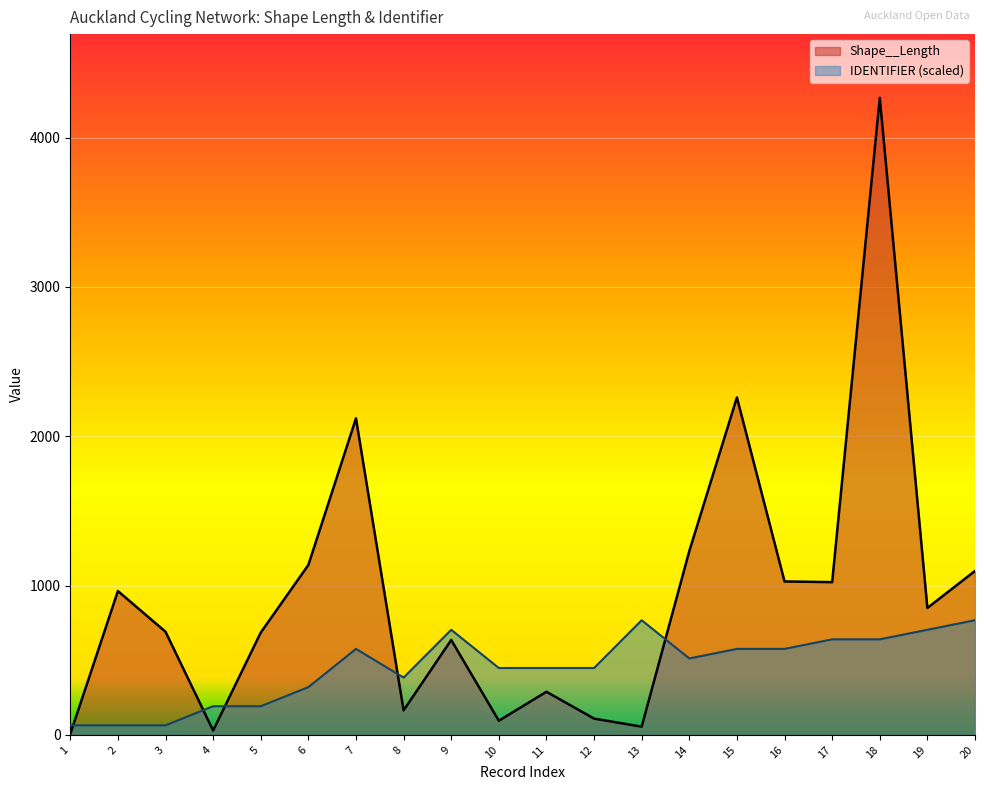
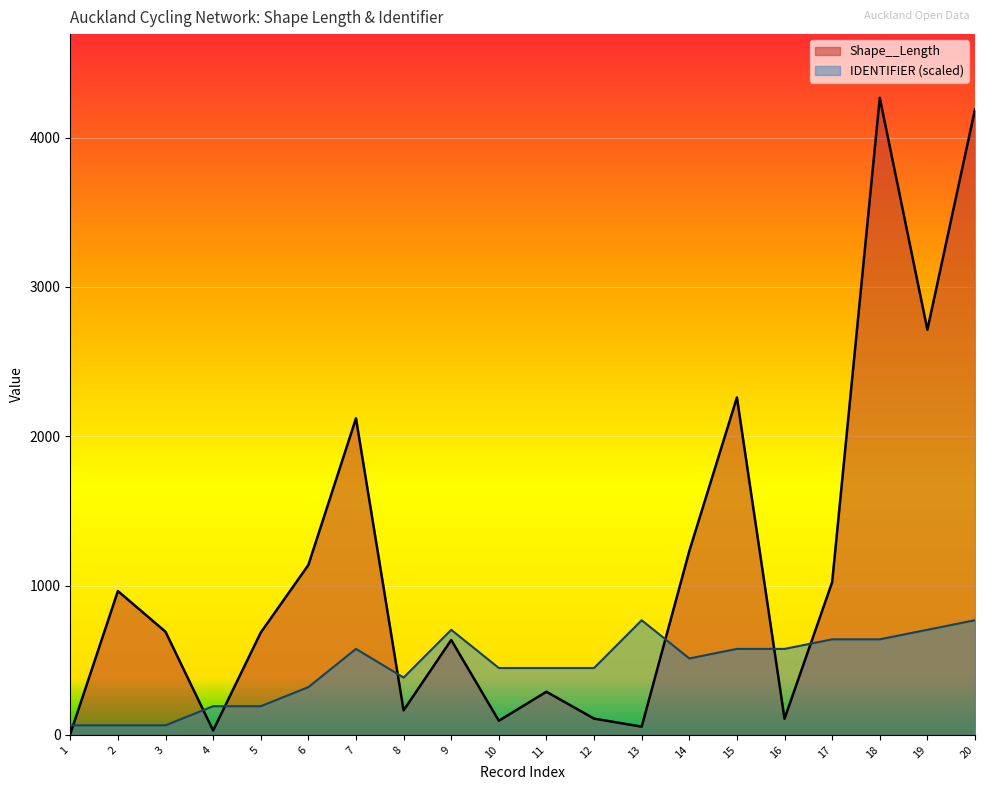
  {
    "Shape__Length": {
      "1": 10,
      "2": 960,
      "3": 690,
      "4": 30,
      "5": 690,
      "6": 1140,
      "7": 2120,
      "8": 160,
      "9": 640,
      "10": 90,
      "11": 290,
      "12": 110,
      "13": 60,
      "14": 1230,
      "15": 2260,
-     "16": 1030,
+     "16": 110,
      "17": 1020,
      "18": 4270,
-     "19": 850,
-     "20": 1100
+     "19": 2710,
+     "20": 4190
    },
    "IDENTIFIER (scaled)": {
      "1": 60,
      "2": 60,
      "3": 60,
      "4": 190,
      "5": 190,
      "6": 320,
      "7": 580,
      "8": 380,
      "9": 700,
      "10": 450,
      "11": 450,
      "12": 450,
      "13": 770,
      "14": 510,
      "15": 580,
      "16": 580,
      "17": 640,
      "18": 640,
      "19": 700,
      "20": 770
    }
  }
